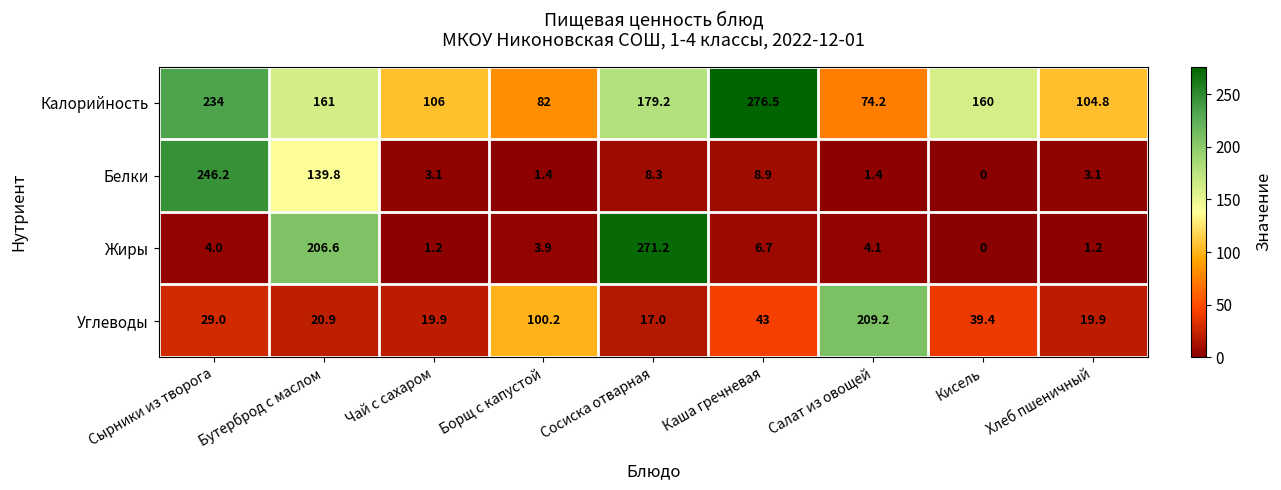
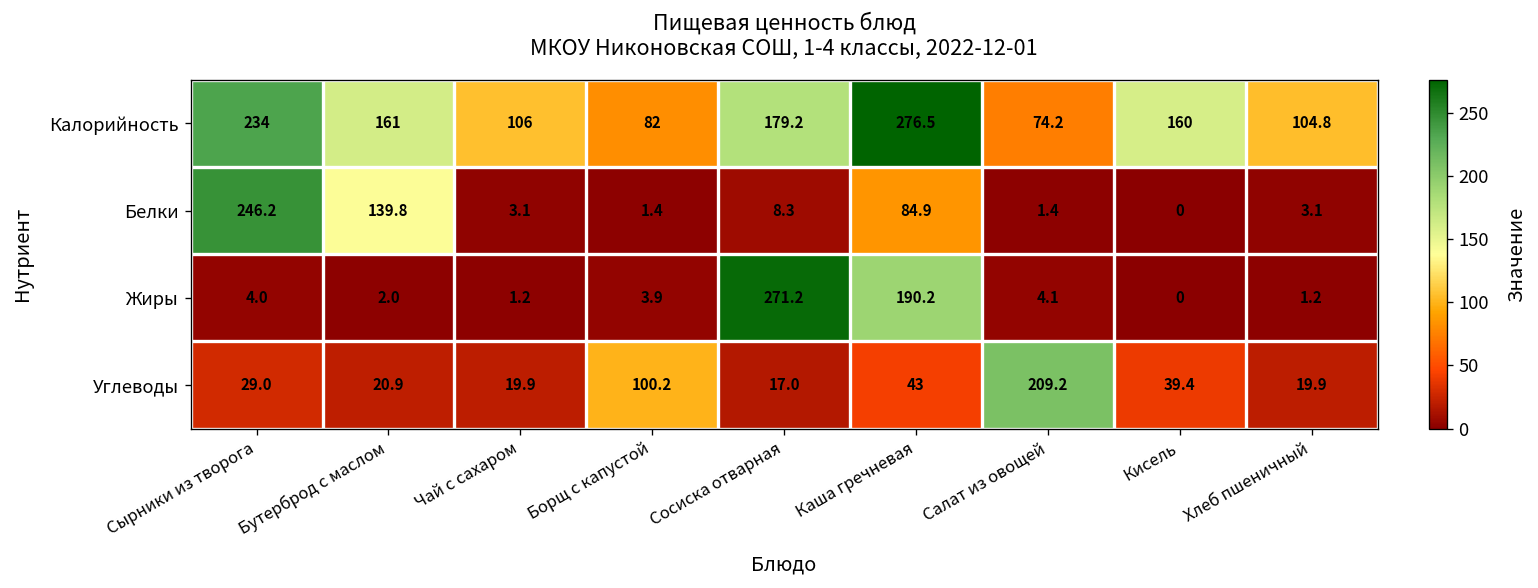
  {
    "Калорийность": {
      "Сырники из творога": 234,
      "Бутерброд с маслом": 161,
      "Чай с сахаром": 106,
      "Борщ с капустой": 82,
      "Сосиска отварная": 179.2,
      "Каша гречневая": 276.5,
      "Салат из овощей": 74.2,
      "Кисель": 160,
      "Хлеб пшеничный": 104.8
    },
    "Белки": {
      "Сырники из творога": 246.2,
      "Бутерброд с маслом": 139.8,
      "Чай с сахаром": 3.1,
      "Борщ с капустой": 1.4,
      "Сосиска отварная": 8.3,
-     "Каша гречневая": 8.9,
+     "Каша гречневая": 84.9,
      "Салат из овощей": 1.4,
      "Кисель": 0,
      "Хлеб пшеничный": 3.1
    },
    "Жиры": {
      "Сырники из творога": 4.0,
-     "Бутерброд с маслом": 206.6,
+     "Бутерброд с маслом": 2.0,
      "Чай с сахаром": 1.2,
      "Борщ с капустой": 3.9,
      "Сосиска отварная": 271.2,
-     "Каша гречневая": 6.7,
+     "Каша гречневая": 190.2,
      "Салат из овощей": 4.1,
      "Кисель": 0,
      "Хлеб пшеничный": 1.2
    },
    "Углеводы": {
      "Сырники из творога": 29.0,
      "Бутерброд с маслом": 20.9,
      "Чай с сахаром": 19.9,
      "Борщ с капустой": 100.2,
      "Сосиска отварная": 17.0,
      "Каша гречневая": 43,
      "Салат из овощей": 209.2,
      "Кисель": 39.4,
      "Хлеб пшеничный": 19.9
    }
  }
